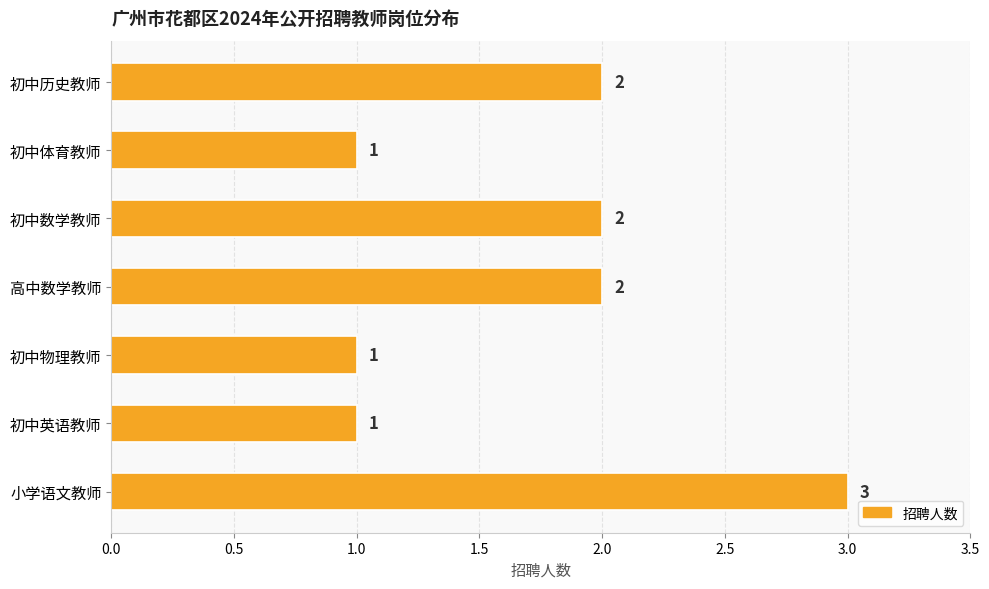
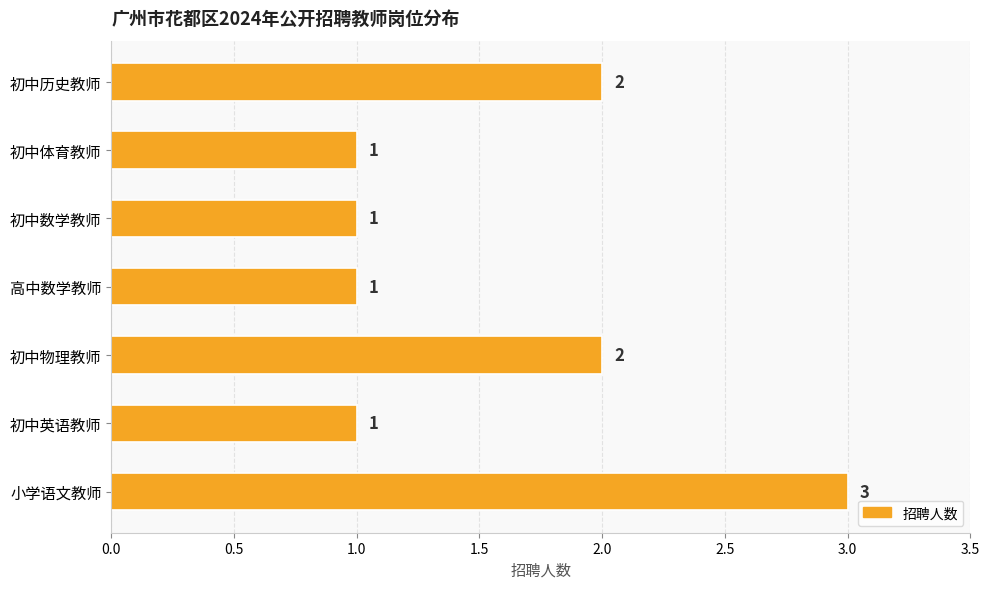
  {
    "初中历史教师": 2,
    "初中体育教师": 1,
-   "初中数学教师": 2,
-   "高中数学教师": 2,
-   "初中物理教师": 1,
+   "初中数学教师": 1,
+   "高中数学教师": 1,
+   "初中物理教师": 2,
    "初中英语教师": 1,
    "小学语文教师": 3
  }
